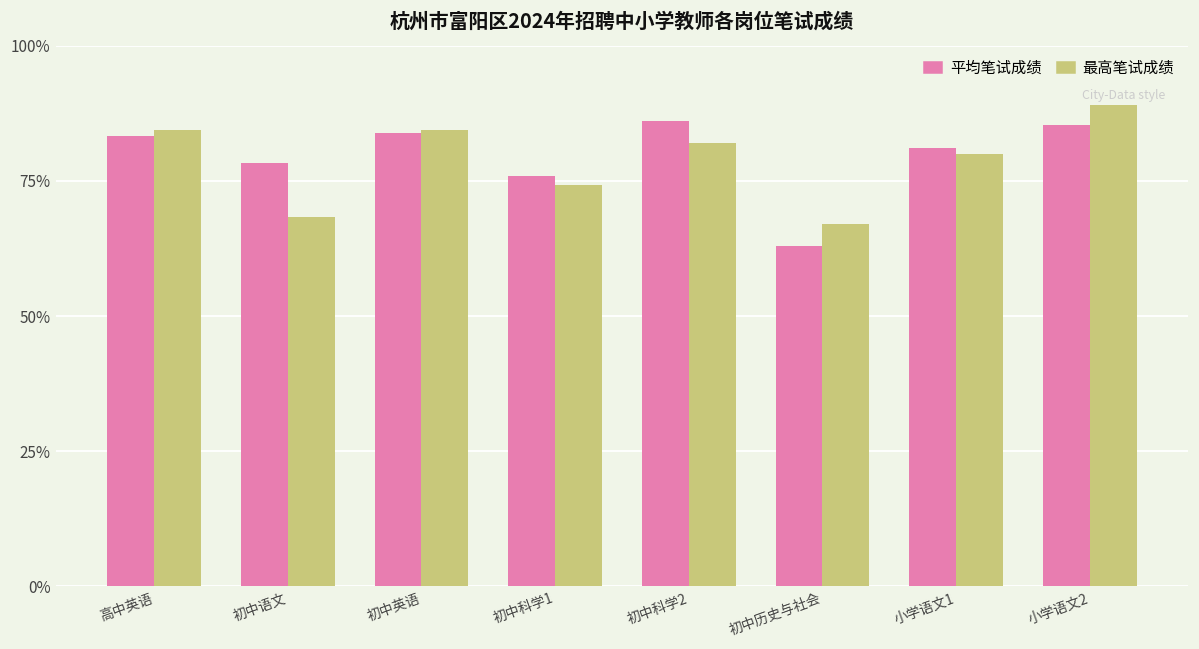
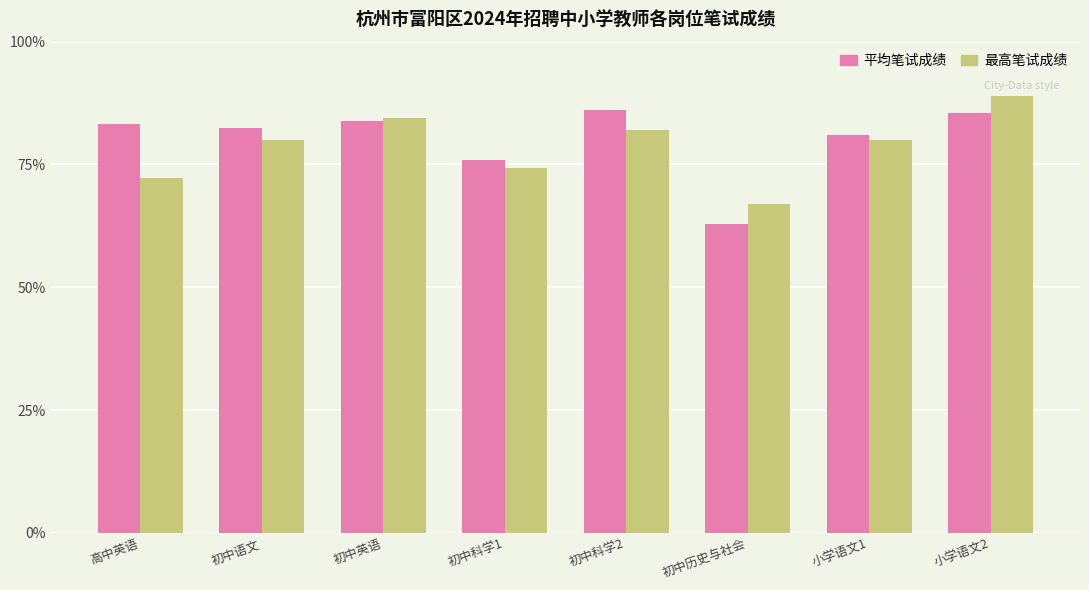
  {
    "平均笔试成绩": {
      "高中英语": "83%",
-     "初中语文": "78%",
+     "初中语文": "83%",
      "初中英语": "84%",
      "初中科学1": "76%",
      "初中科学2": "86%",
      "初中历史与社会": "63%",
      "小学语文1": "81%",
      "小学语文2": "85%"
    },
    "最高笔试成绩": {
-     "高中英语": "85%",
-     "初中语文": "68%",
+     "高中英语": "72%",
+     "初中语文": "80%",
      "初中英语": "85%",
      "初中科学1": "74%",
      "初中科学2": "82%",
      "初中历史与社会": "67%",
      "小学语文1": "80%",
      "小学语文2": "89%"
    }
  }
